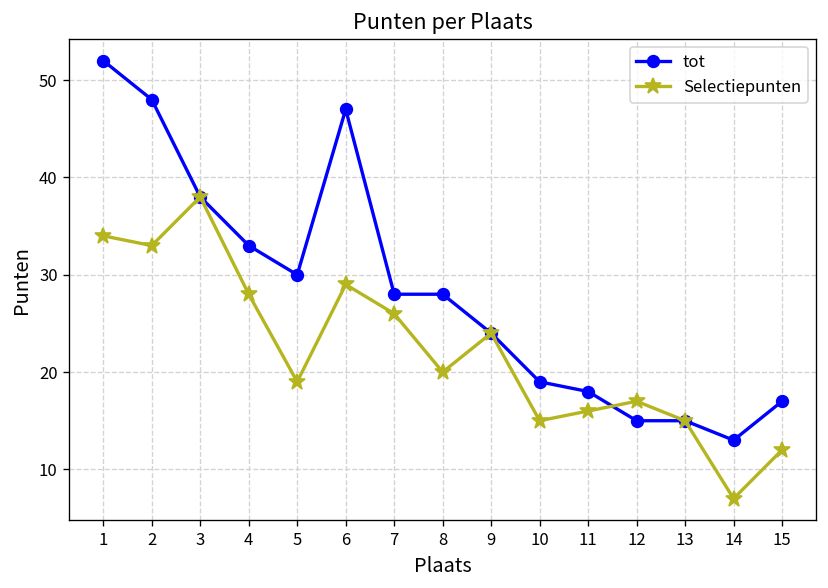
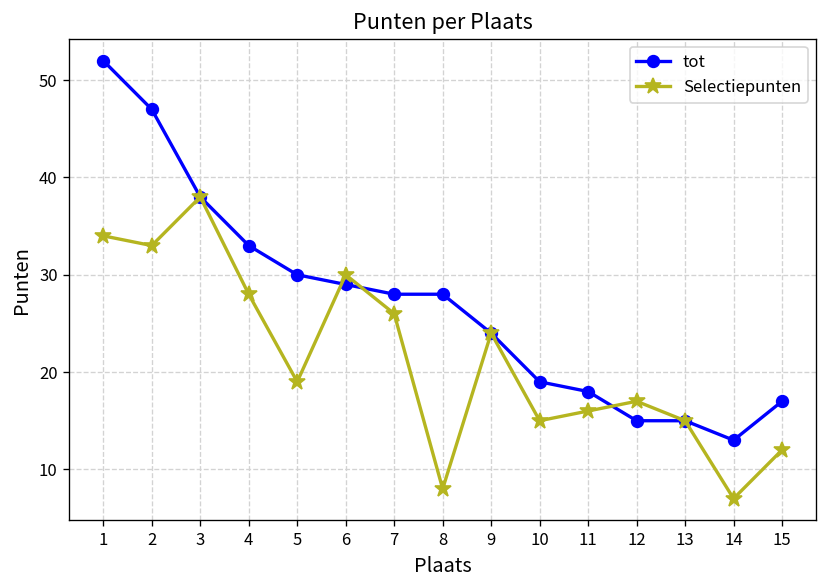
  {
    "tot": {
      "1": 52,
-     "2": 48,
+     "2": 47,
      "4": 33,
      "5": 30,
-     "6": 47,
+     "6": 29,
      "7": 28,
      "8": 28,
      "10": 19,
      "11": 18,
      "12": 15,
      "14": 13,
      "15": 17
    },
    "Selectiepunten": {
      "1": 34,
      "2": 33,
      "4": 28,
      "5": 19,
-     "6": 29,
+     "6": 30,
      "7": 26,
-     "8": 20,
+     "8": 8,
      "10": 15,
      "11": 16,
      "12": 17,
      "14": 7,
      "15": 12
    }
  }
